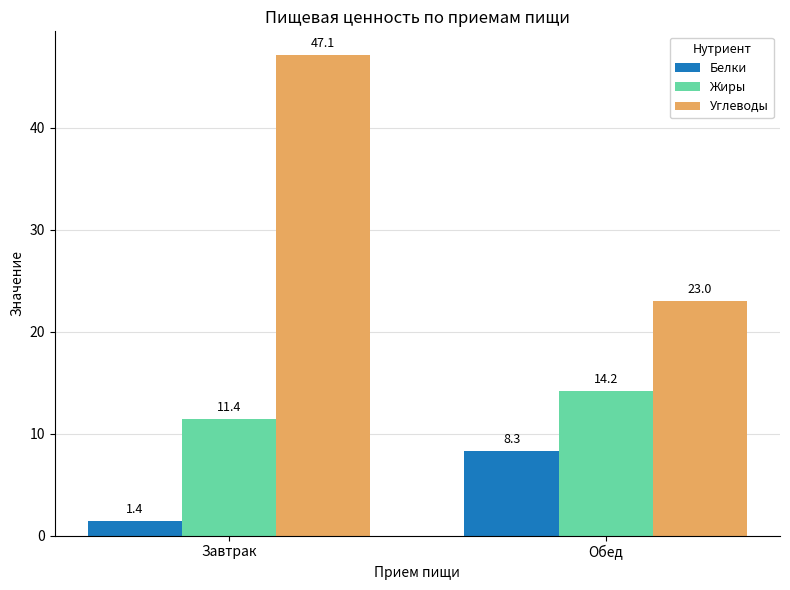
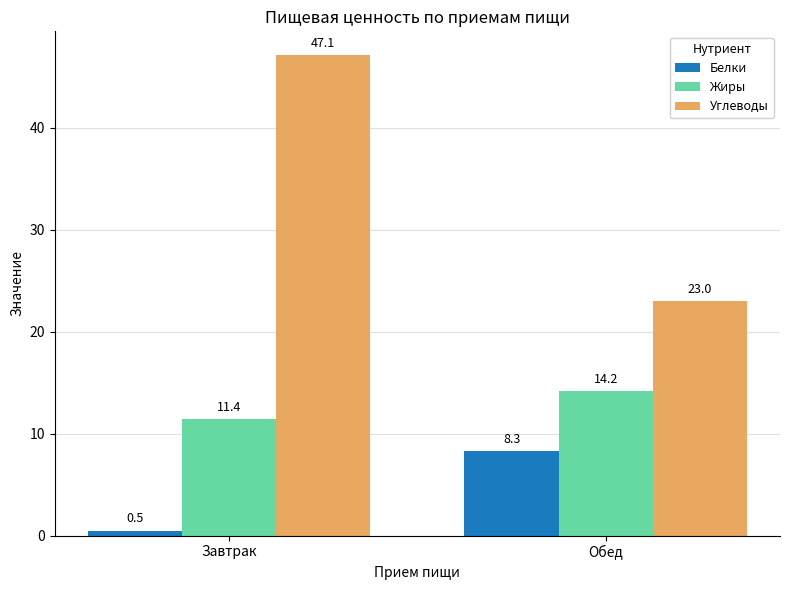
  {
    "Белки": {
-     "Завтрак": 1.4,
+     "Завтрак": 0.5,
      "Обед": 8.3
    },
    "Жиры": {
      "Завтрак": 11.4,
      "Обед": 14.2
    },
    "Углеводы": {
      "Завтрак": 47.1,
      "Обед": 23.0
    }
  }
